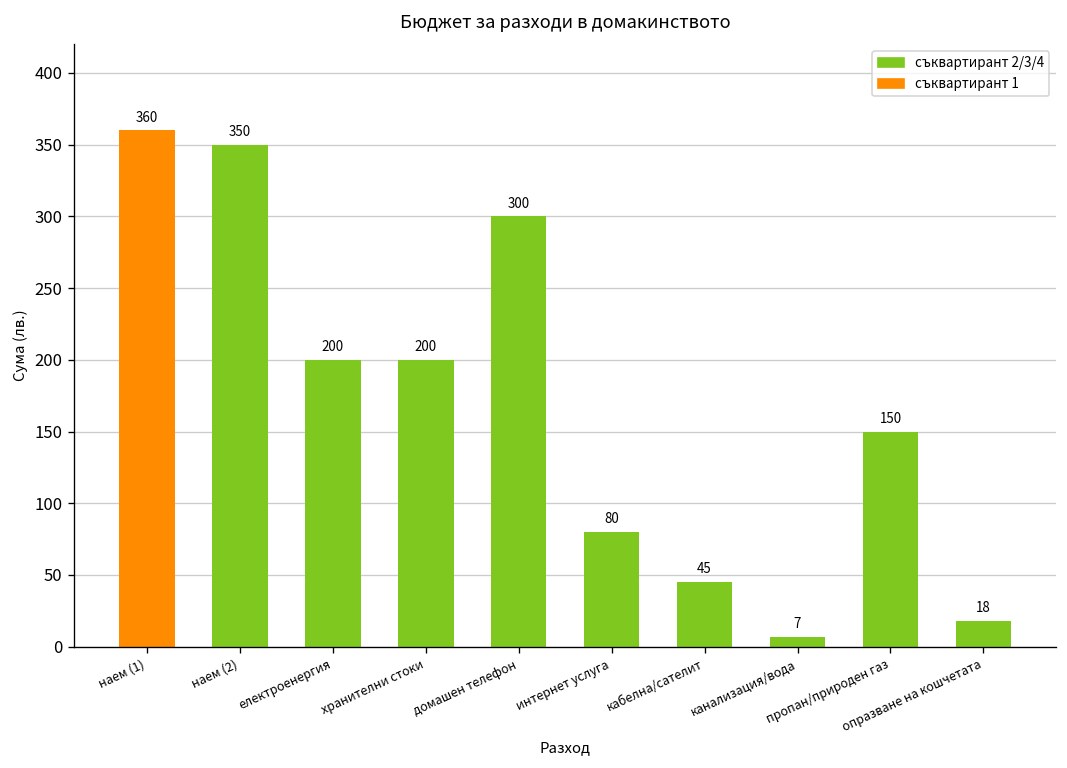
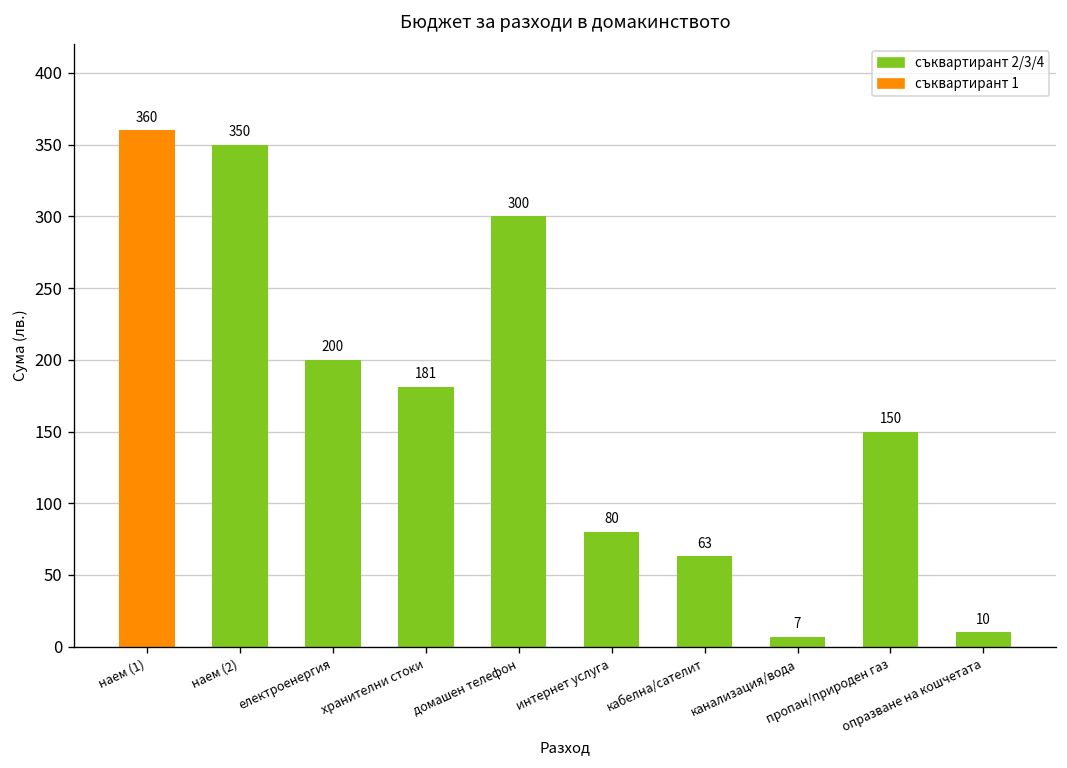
  {
    "наем (1)": 360,
    "наем (2)": 350,
    "електроенергия": 200,
-   "хранителни стоки": 200,
+   "хранителни стоки": 181,
    "домашен телефон": 300,
    "интернет услуга": 80,
-   "кабелна/сателит": 45,
+   "кабелна/сателит": 63,
    "канализация/вода": 7,
    "пропан/природен газ": 150,
-   "опразване на кошчетата": 18
+   "опразване на кошчетата": 10
  }
